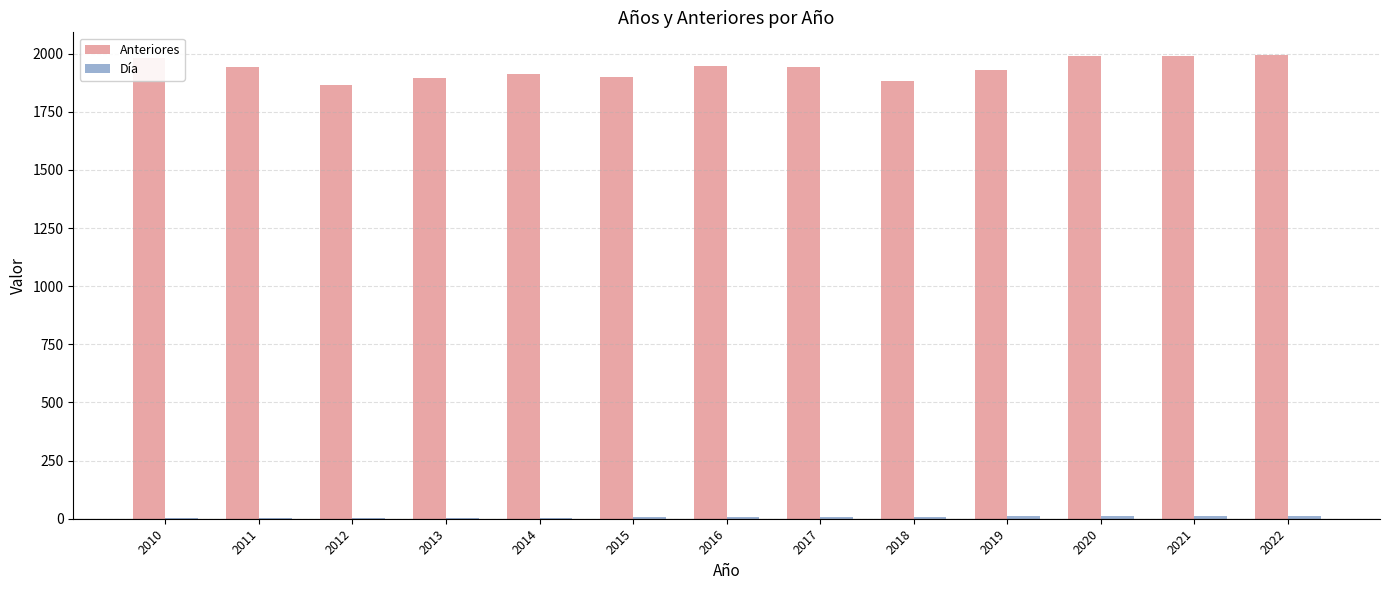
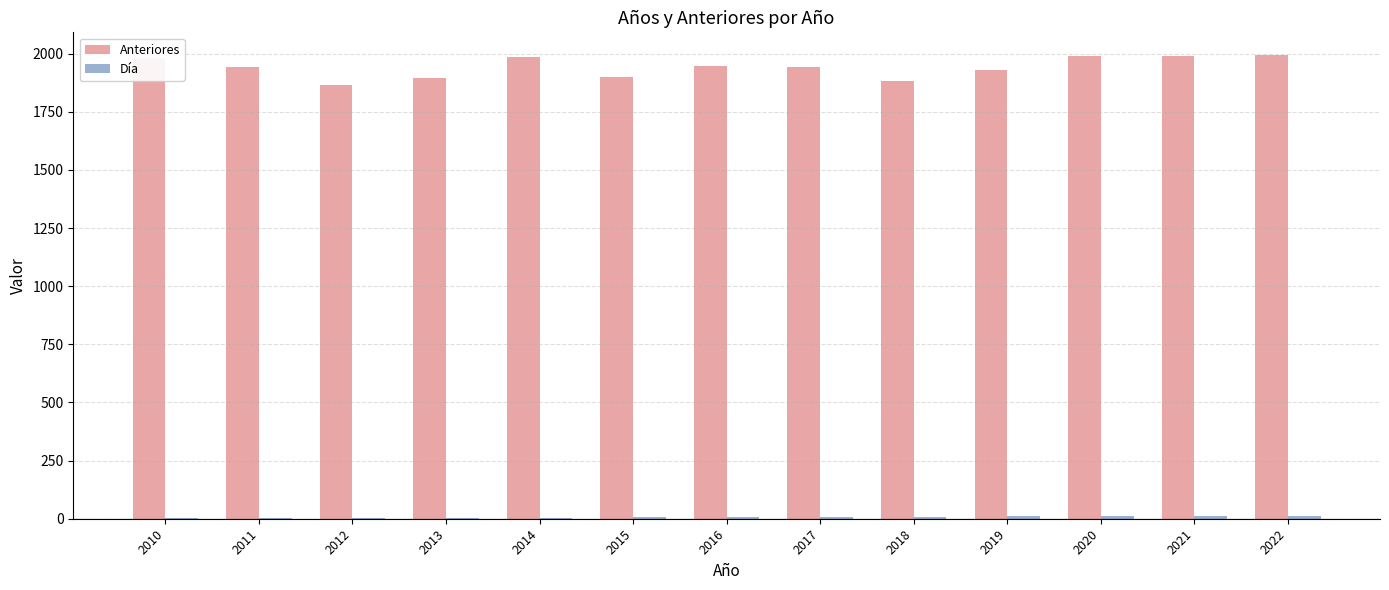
  {
    "Anteriores": {
      "2011": 1940,
      "2012": 1860,
      "2013": 1900,
-     "2014": 1910,
+     "2014": 1980,
      "2015": 1900,
      "2016": 1950,
      "2017": 1940,
      "2018": 1880,
      "2019": 1930,
      "2020": 1990,
      "2021": 1990,
      "2022": 1990
    },
    "Día": {
      "2020": 10,
      "2021": 10,
      "2022": 10
    }
  }
